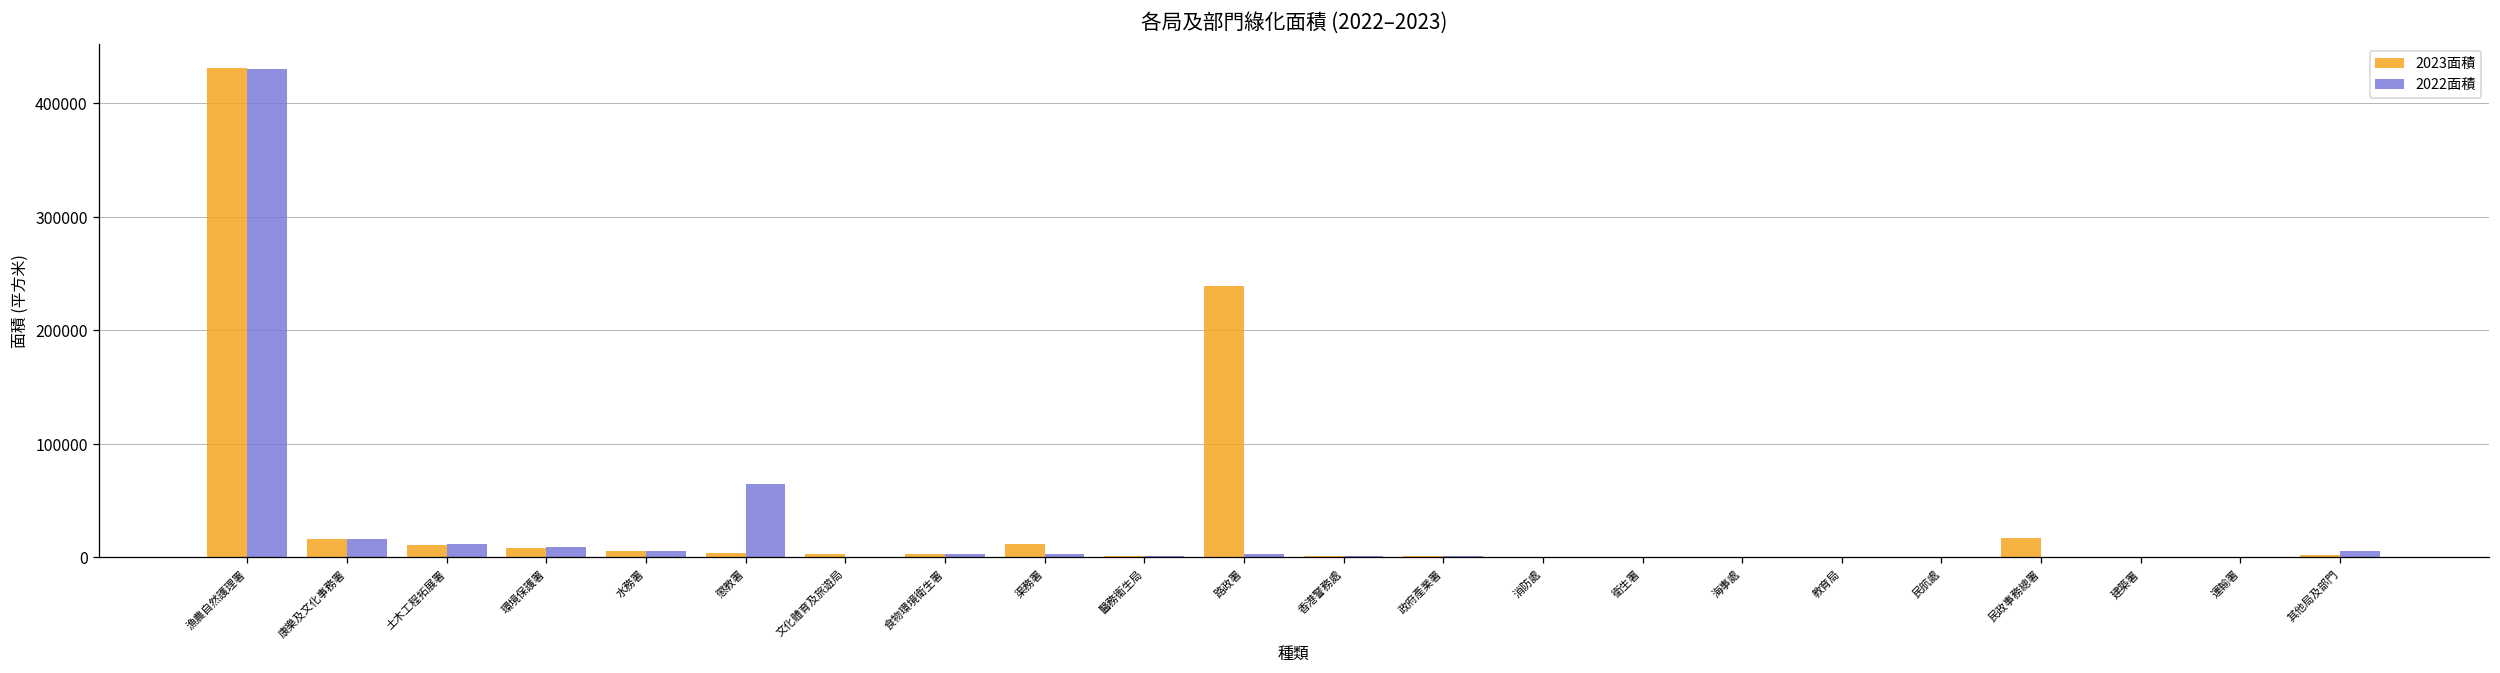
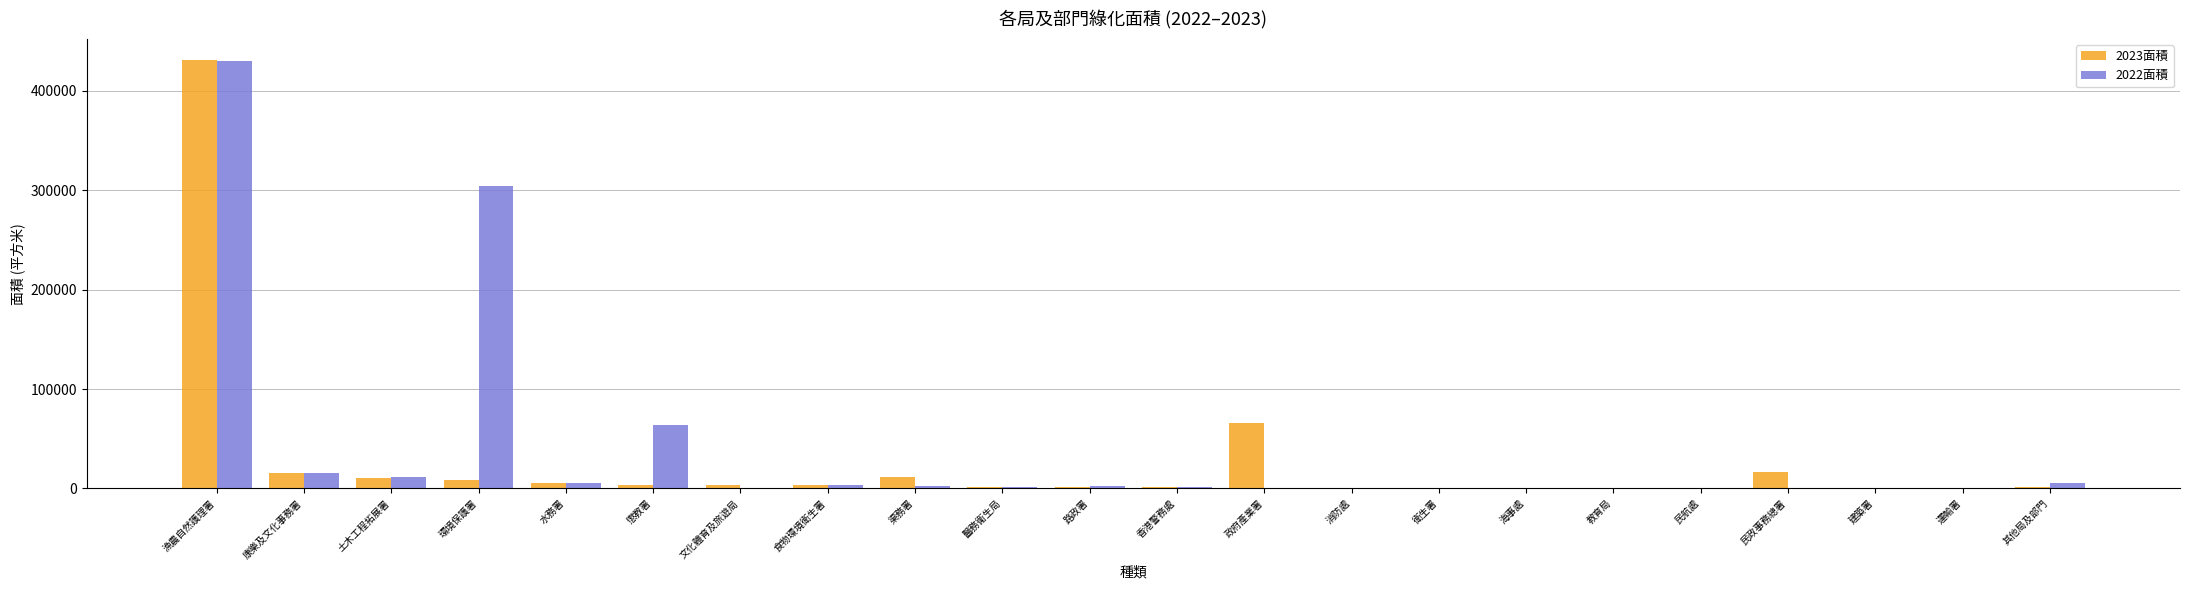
  {
    "2023面積": {
      "漁農自然護理署": 430000,
      "康樂及文化事務署": 20000,
      "土木工程拓展署": 10000,
      "環境保護署": 10000,
      "水務署": 10000,
      "懲教署": 0,
      "文化體育及旅遊局": 0,
      "食物環境衛生署": 0,
      "渠務署": 10000,
-     "路政署": 240000,
-     "政府產業署": 0,
+     "路政署": 0,
+     "政府產業署": 70000,
      "民政事務總署": 20000
    },
    "2022面積": {
      "漁農自然護理署": 430000,
      "康樂及文化事務署": 20000,
      "土木工程拓展署": 10000,
-     "環境保護署": 10000,
+     "環境保護署": 300000,
      "水務署": 10000,
      "懲教署": 60000,
      "文化體育及旅遊局": 0,
      "食物環境衛生署": 0,
      "路政署": 0,
      "其他局及部門": 10000
    }
  }
